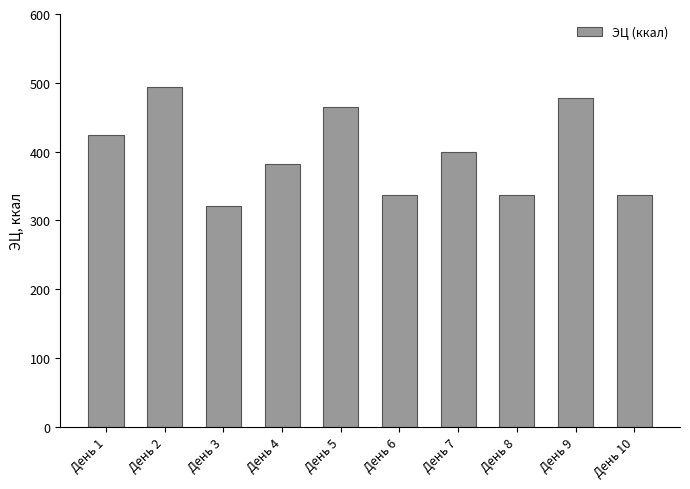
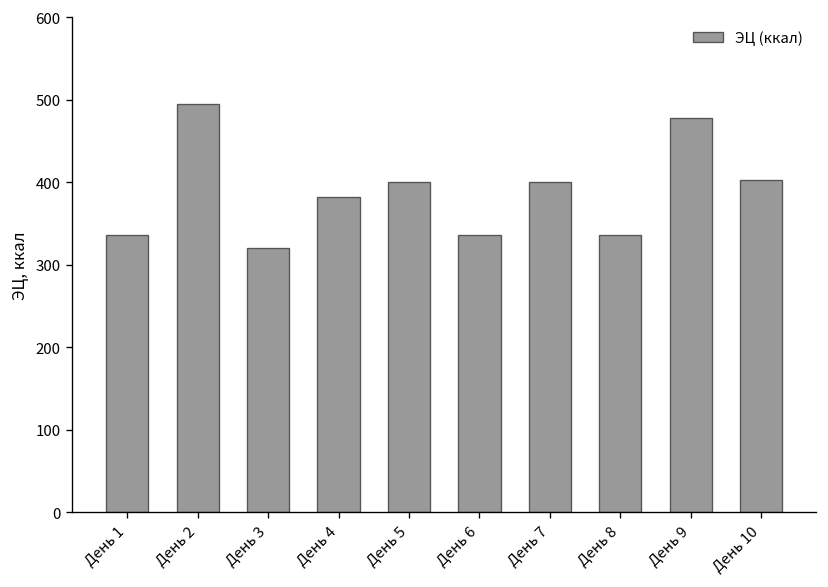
  {
-   "День 1": 420,
+   "День 1": 340,
    "День 2": 490,
    "День 3": 320,
    "День 4": 380,
-   "День 5": 470,
+   "День 5": 400,
    "День 6": 340,
    "День 7": 400,
    "День 8": 340,
    "День 9": 480,
-   "День 10": 340
+   "День 10": 400
  }
